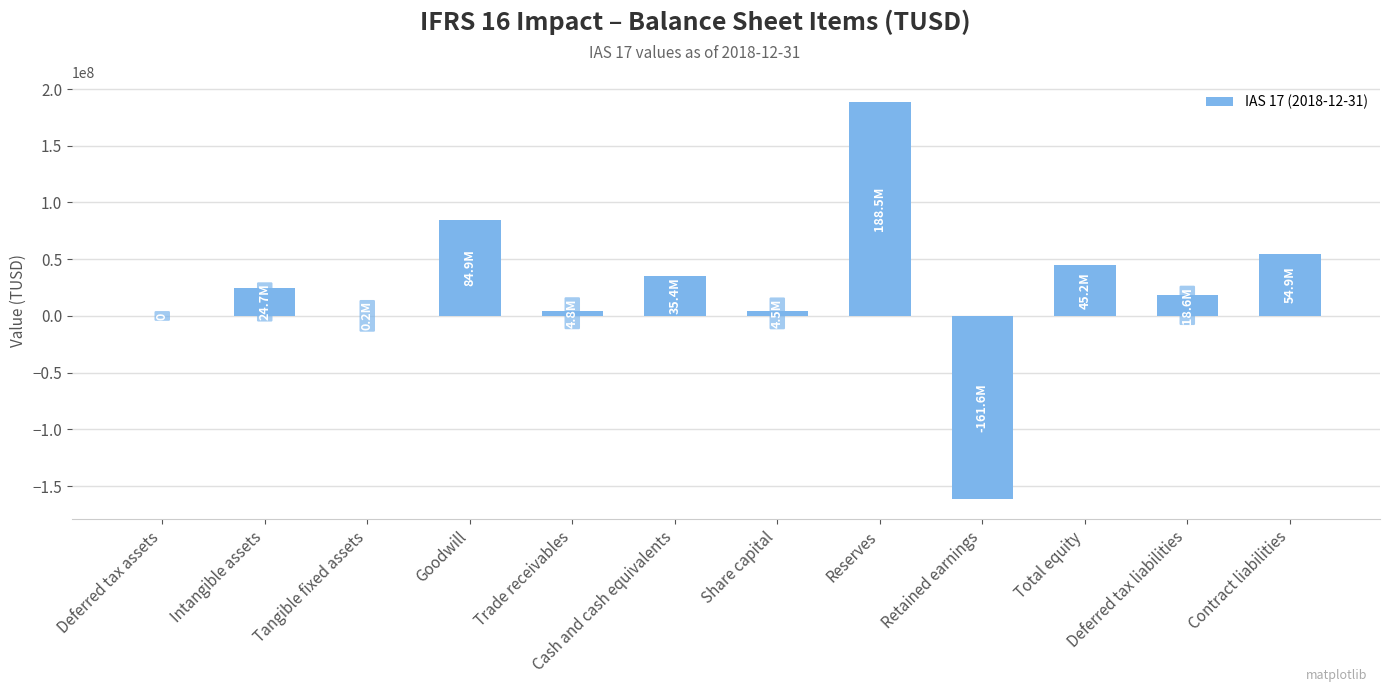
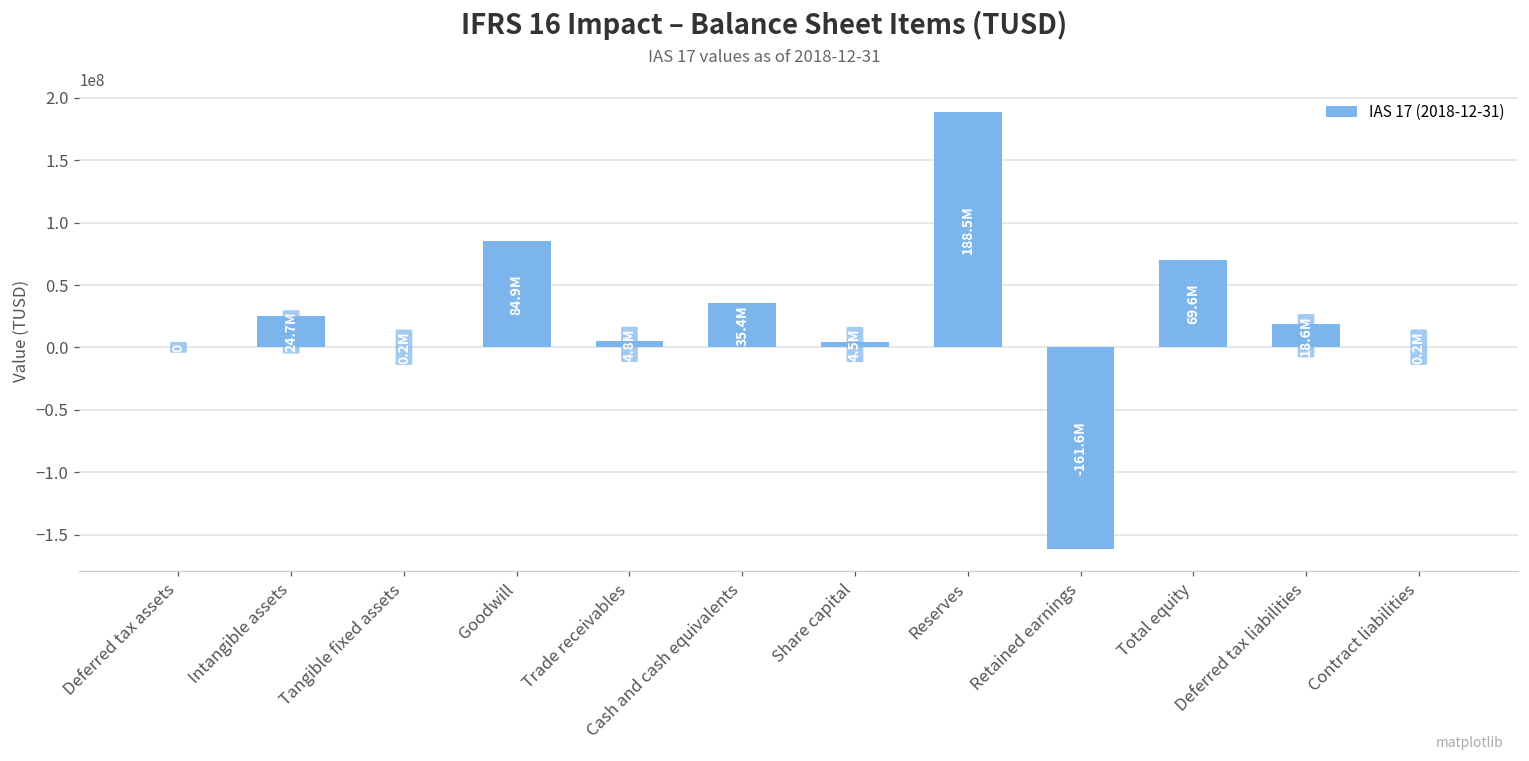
  {
-   "Total equity": "45.2M",
-   "Contract liabilities": "54.9M"
+   "Total equity": "69.6M",
+   "Contract liabilities": "0.2M"
  }
